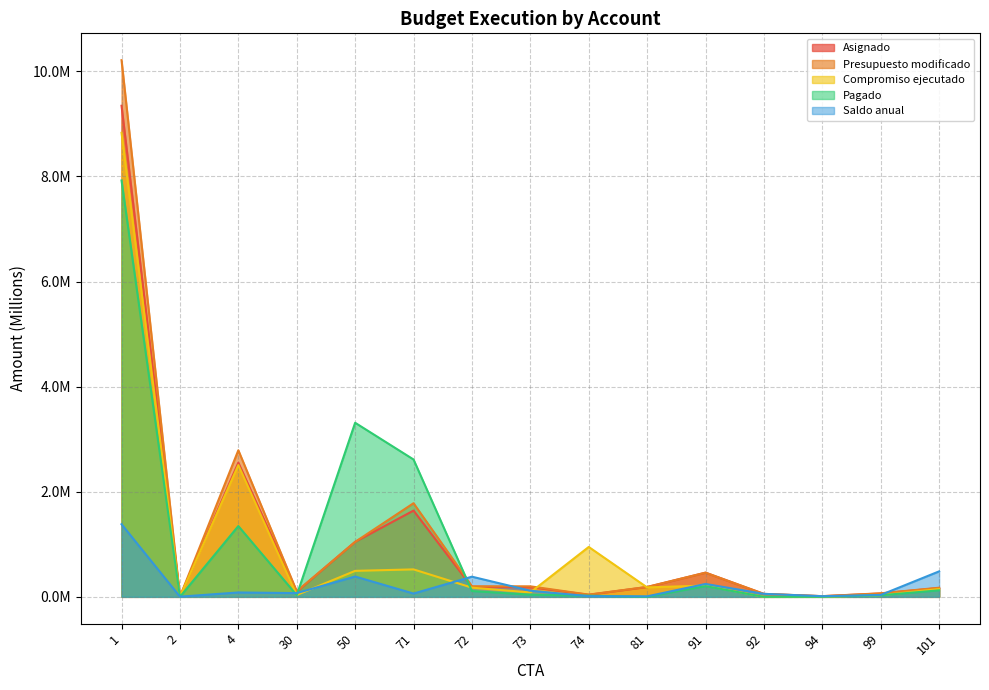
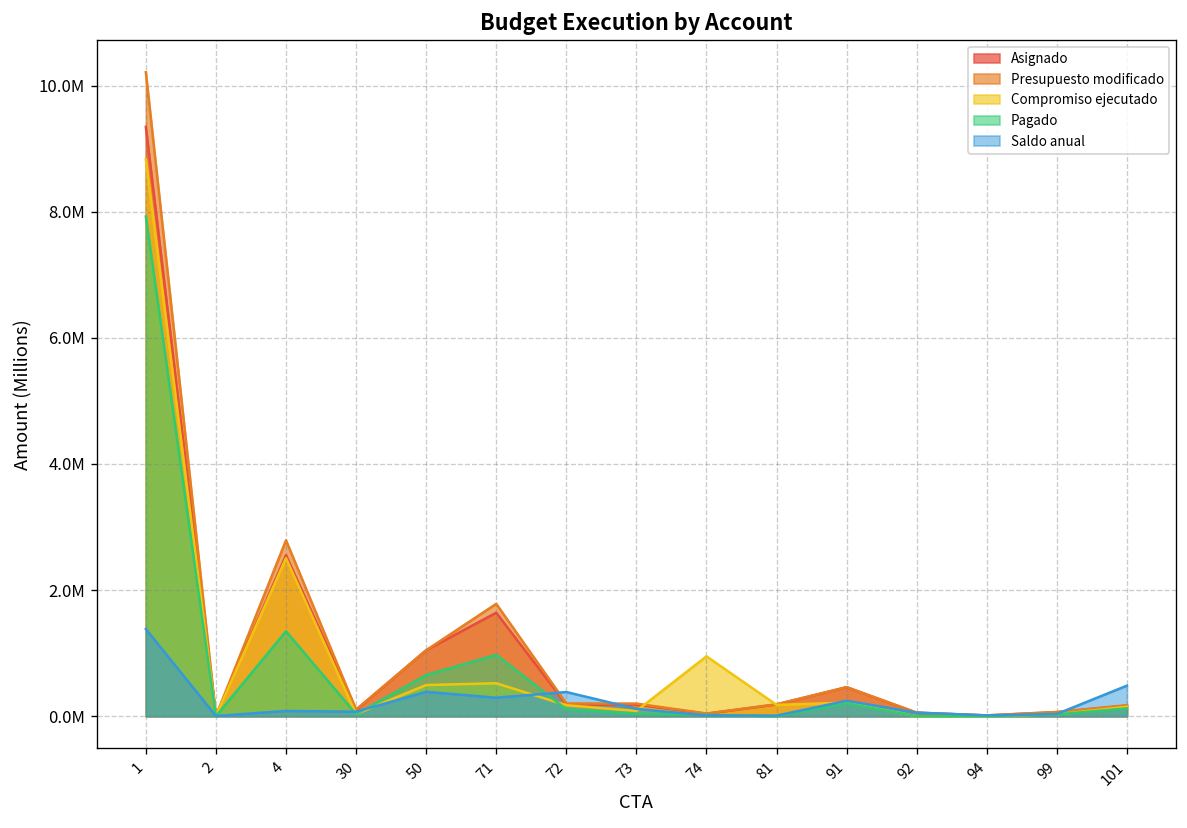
  {
    "Compromiso ejecutado": {
      "1": 8800000,
      "50": 500000,
      "71": 500000,
      "74": 900000
    },
    "Pagado": {
      "1": 7900000,
      "4": 1300000,
-     "50": 3300000,
-     "71": 2600000,
+     "50": 700000,
+     "71": 1000000,
      "72": 100000
    },
    "Saldo anual": {
      "1": 1400000,
      "4": 100000,
      "50": 400000,
-     "71": 100000,
+     "71": 300000,
      "72": 400000,
      "101": 500000
    }
  }
